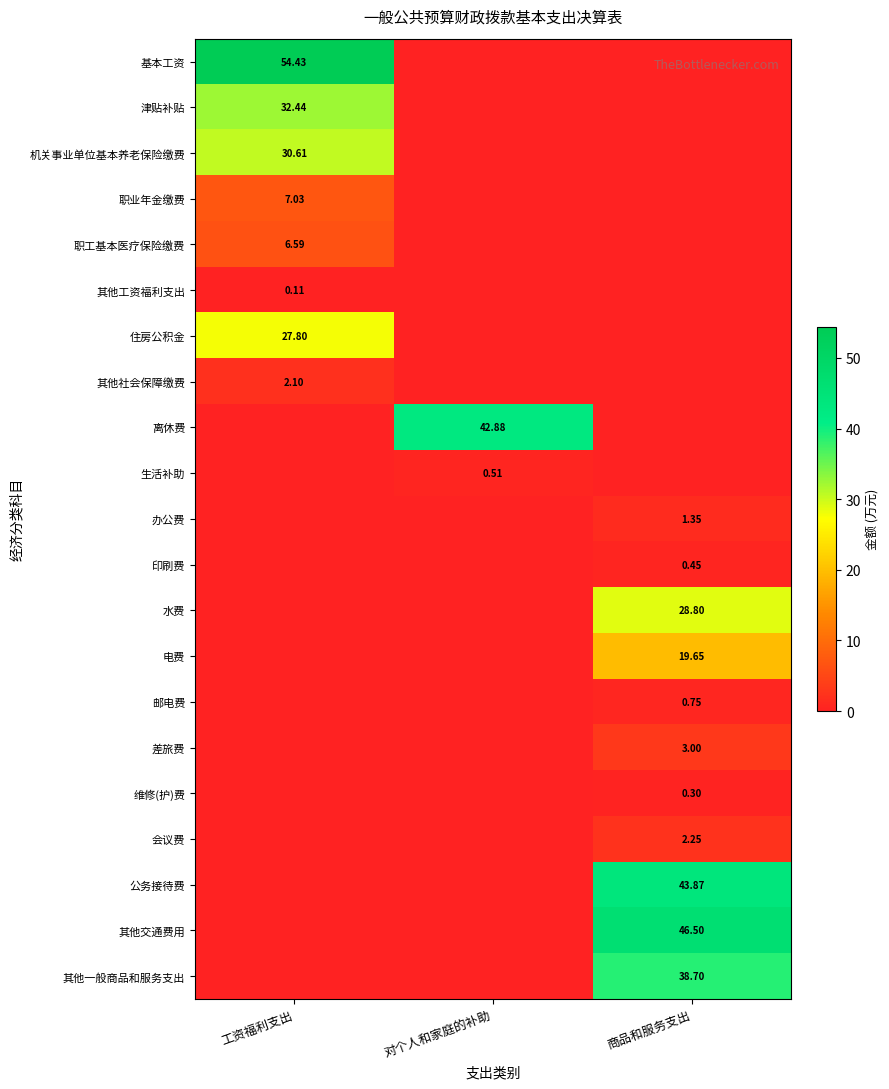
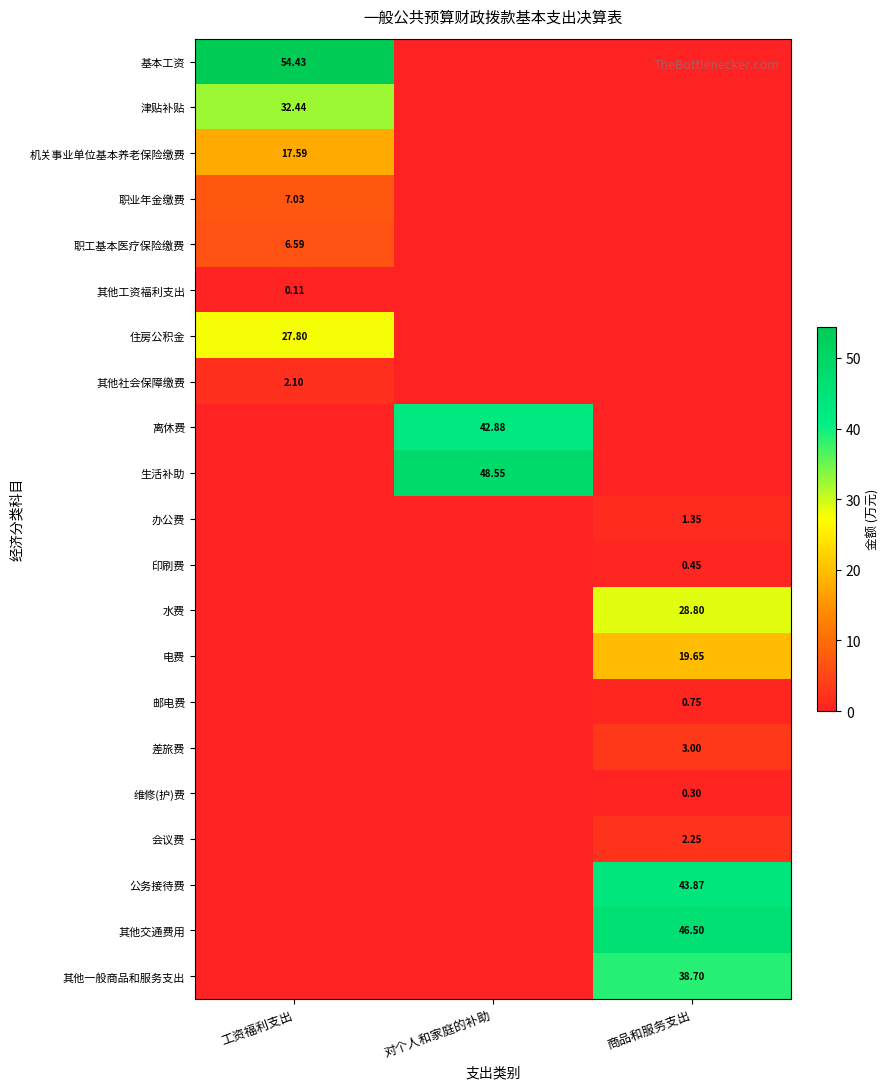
  {
    "基本工资": {
      "工资福利支出": 54.43
    },
    "津贴补贴": {
      "工资福利支出": 32.44
    },
    "机关事业单位基本养老保险缴费": {
-     "工资福利支出": 30.61
+     "工资福利支出": 17.59
    },
    "职业年金缴费": {
      "工资福利支出": 7.03
    },
    "职工基本医疗保险缴费": {
      "工资福利支出": 6.59
    },
    "其他工资福利支出": {
      "工资福利支出": 0.11
    },
    "住房公积金": {
      "工资福利支出": 27.80
    },
    "其他社会保障缴费": {
      "工资福利支出": 2.10
    },
    "离休费": {
      "对个人和家庭的补助": 42.88
    },
    "生活补助": {
-     "对个人和家庭的补助": 0.51
+     "对个人和家庭的补助": 48.55
    },
    "办公费": {
      "商品和服务支出": 1.35
    },
    "印刷费": {
      "商品和服务支出": 0.45
    },
    "水费": {
      "商品和服务支出": 28.80
    },
    "电费": {
      "商品和服务支出": 19.65
    },
    "邮电费": {
      "商品和服务支出": 0.75
    },
    "差旅费": {
      "商品和服务支出": 3.00
    },
    "维修(护)费": {
      "商品和服务支出": 0.30
    },
    "会议费": {
      "商品和服务支出": 2.25
    },
    "公务接待费": {
      "商品和服务支出": 43.87
    },
    "其他交通费用": {
      "商品和服务支出": 46.50
    },
    "其他一般商品和服务支出": {
      "商品和服务支出": 38.70
    }
  }
